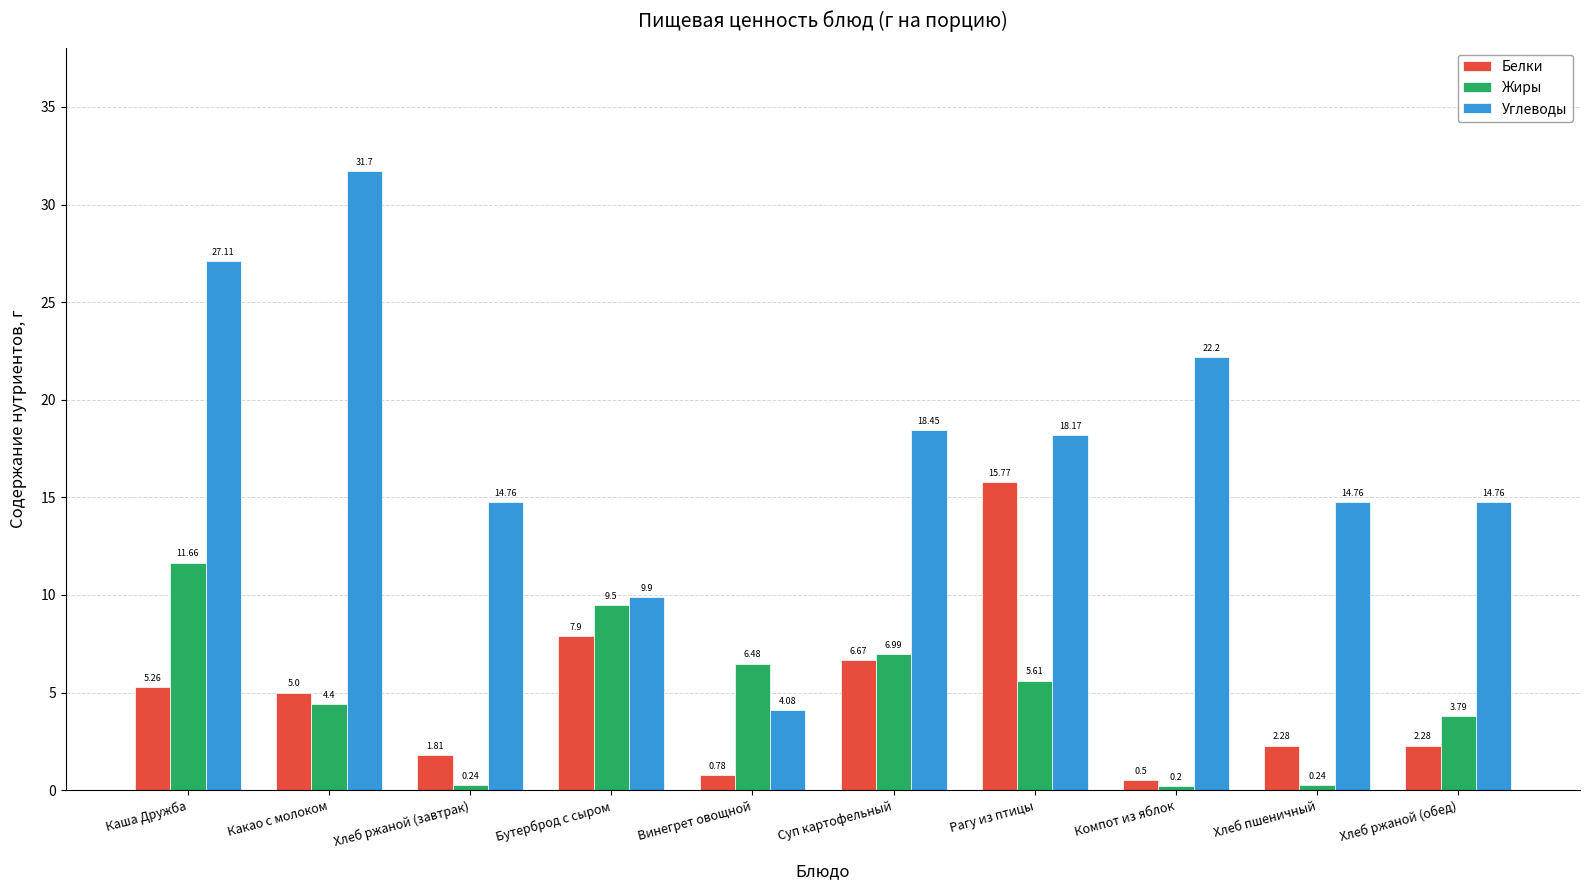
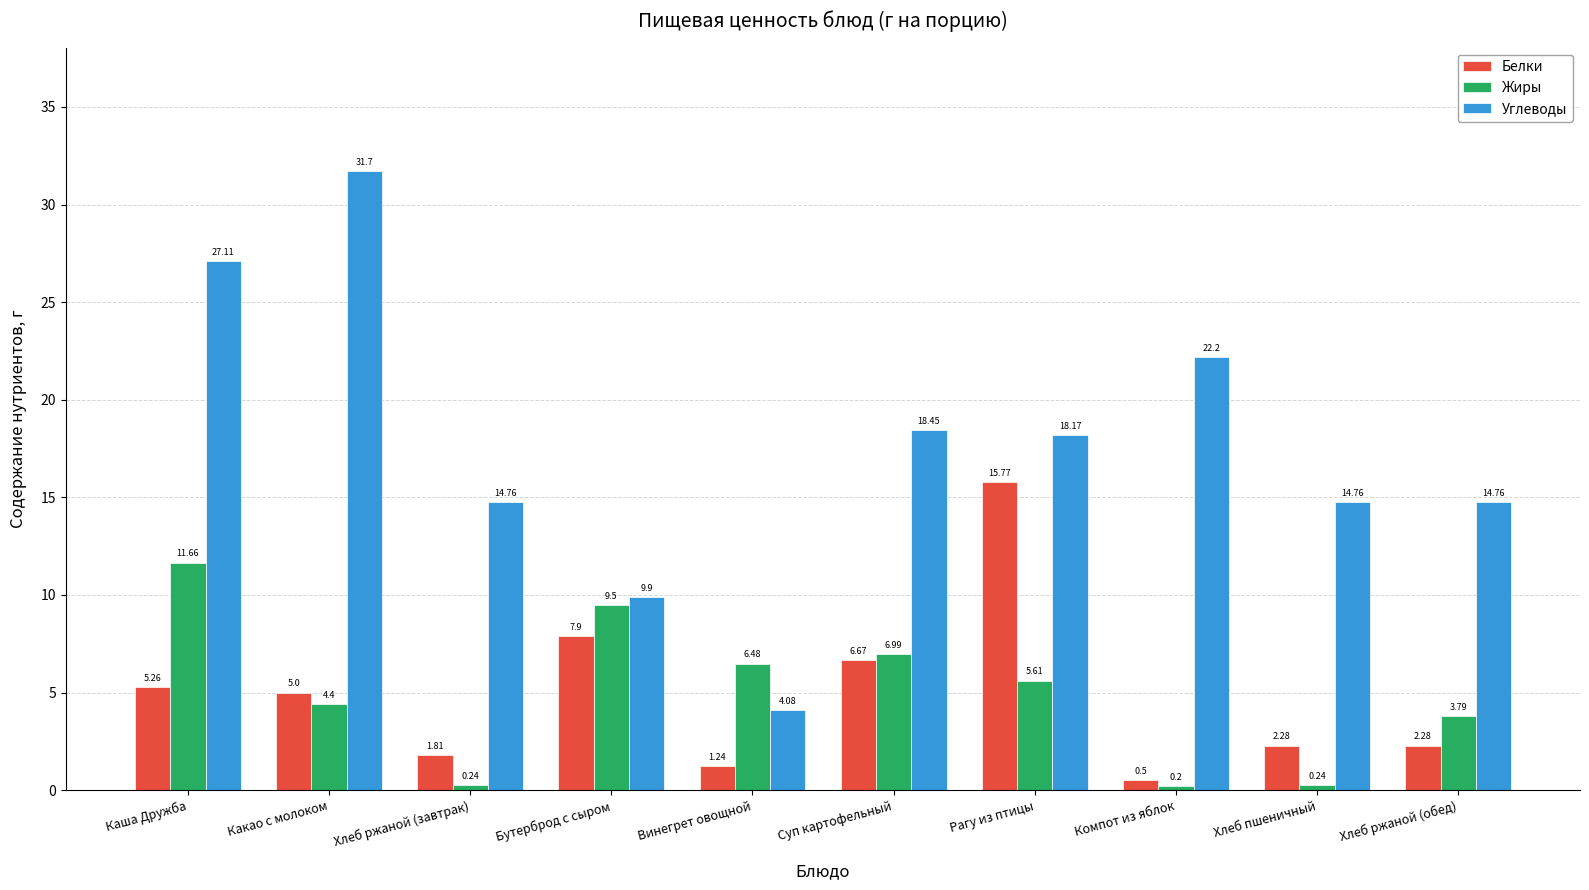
  {
    "Белки": {
      "Каша Дружба": 5.26,
      "Какао с молоком": 5.0,
      "Хлеб ржаной (завтрак)": 1.81,
      "Бутерброд с сыром": 7.9,
-     "Винегрет овощной": 0.78,
+     "Винегрет овощной": 1.24,
      "Суп картофельный": 6.67,
      "Рагу из птицы": 15.77,
      "Компот из яблок": 0.5,
      "Хлеб пшеничный": 2.28,
      "Хлеб ржаной (обед)": 2.28
    },
    "Жиры": {
      "Каша Дружба": 11.66,
      "Какао с молоком": 4.4,
      "Хлеб ржаной (завтрак)": 0.24,
      "Бутерброд с сыром": 9.5,
      "Винегрет овощной": 6.48,
      "Суп картофельный": 6.99,
      "Рагу из птицы": 5.61,
      "Компот из яблок": 0.2,
      "Хлеб пшеничный": 0.24,
      "Хлеб ржаной (обед)": 3.79
    },
    "Углеводы": {
      "Каша Дружба": 27.11,
      "Какао с молоком": 31.7,
      "Хлеб ржаной (завтрак)": 14.76,
      "Бутерброд с сыром": 9.9,
      "Винегрет овощной": 4.08,
      "Суп картофельный": 18.45,
      "Рагу из птицы": 18.17,
      "Компот из яблок": 22.2,
      "Хлеб пшеничный": 14.76,
      "Хлеб ржаной (обед)": 14.76
    }
  }
